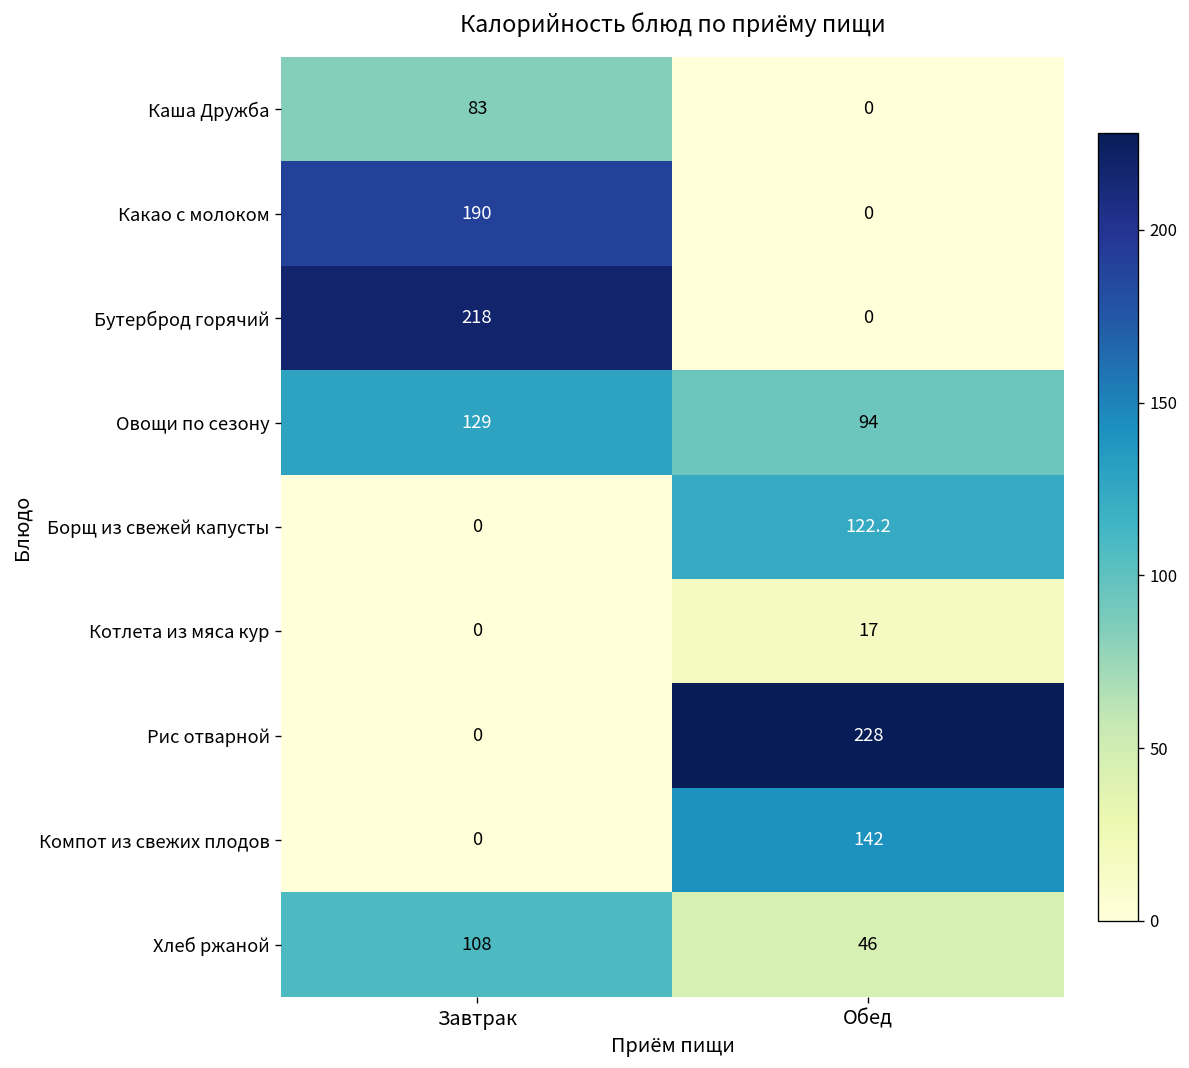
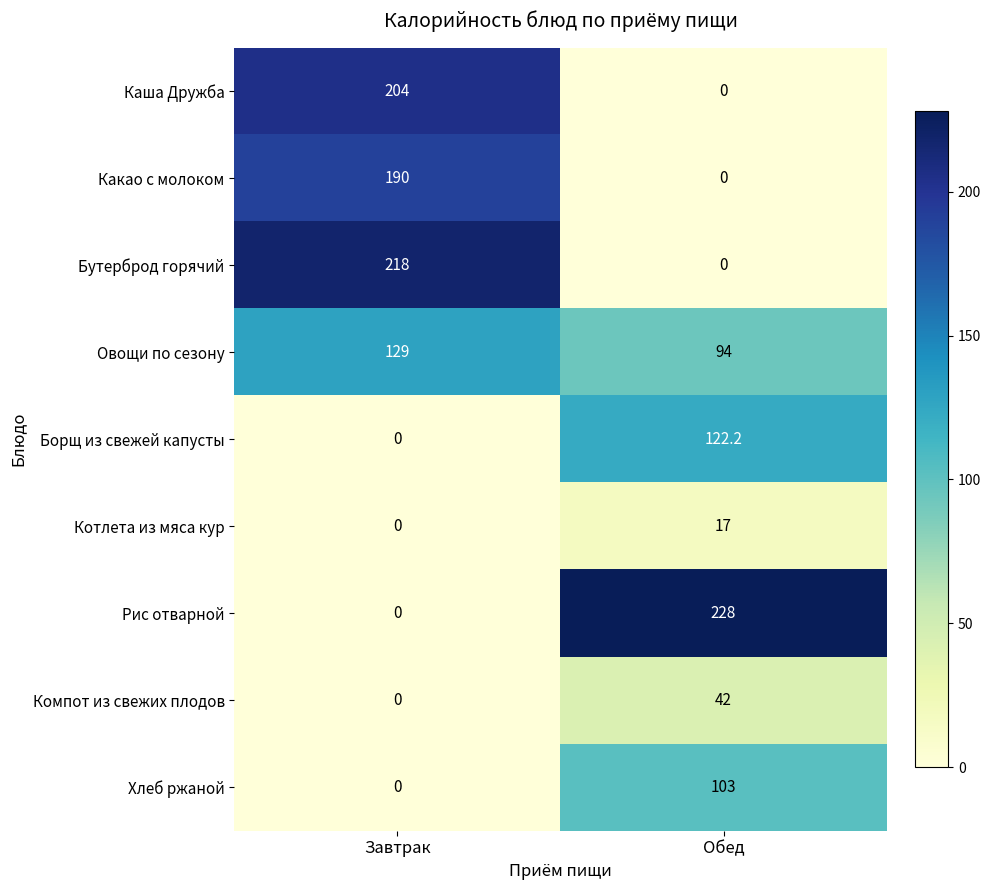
  {
    "Каша Дружба": {
-     "Завтрак": 83,
+     "Завтрак": 204,
      "Обед": 0
    },
    "Какао с молоком": {
      "Завтрак": 190,
      "Обед": 0
    },
    "Бутерброд горячий": {
      "Завтрак": 218,
      "Обед": 0
    },
    "Овощи по сезону": {
      "Завтрак": 129,
      "Обед": 94
    },
    "Борщ из свежей капусты": {
      "Завтрак": 0,
      "Обед": 122.2
    },
    "Котлета из мяса кур": {
      "Завтрак": 0,
      "Обед": 17
    },
    "Рис отварной": {
      "Завтрак": 0,
      "Обед": 228
    },
    "Компот из свежих плодов": {
      "Завтрак": 0,
-     "Обед": 142
+     "Обед": 42
    },
    "Хлеб ржаной": {
-     "Завтрак": 108,
-     "Обед": 46
+     "Завтрак": 0,
+     "Обед": 103
    }
  }
